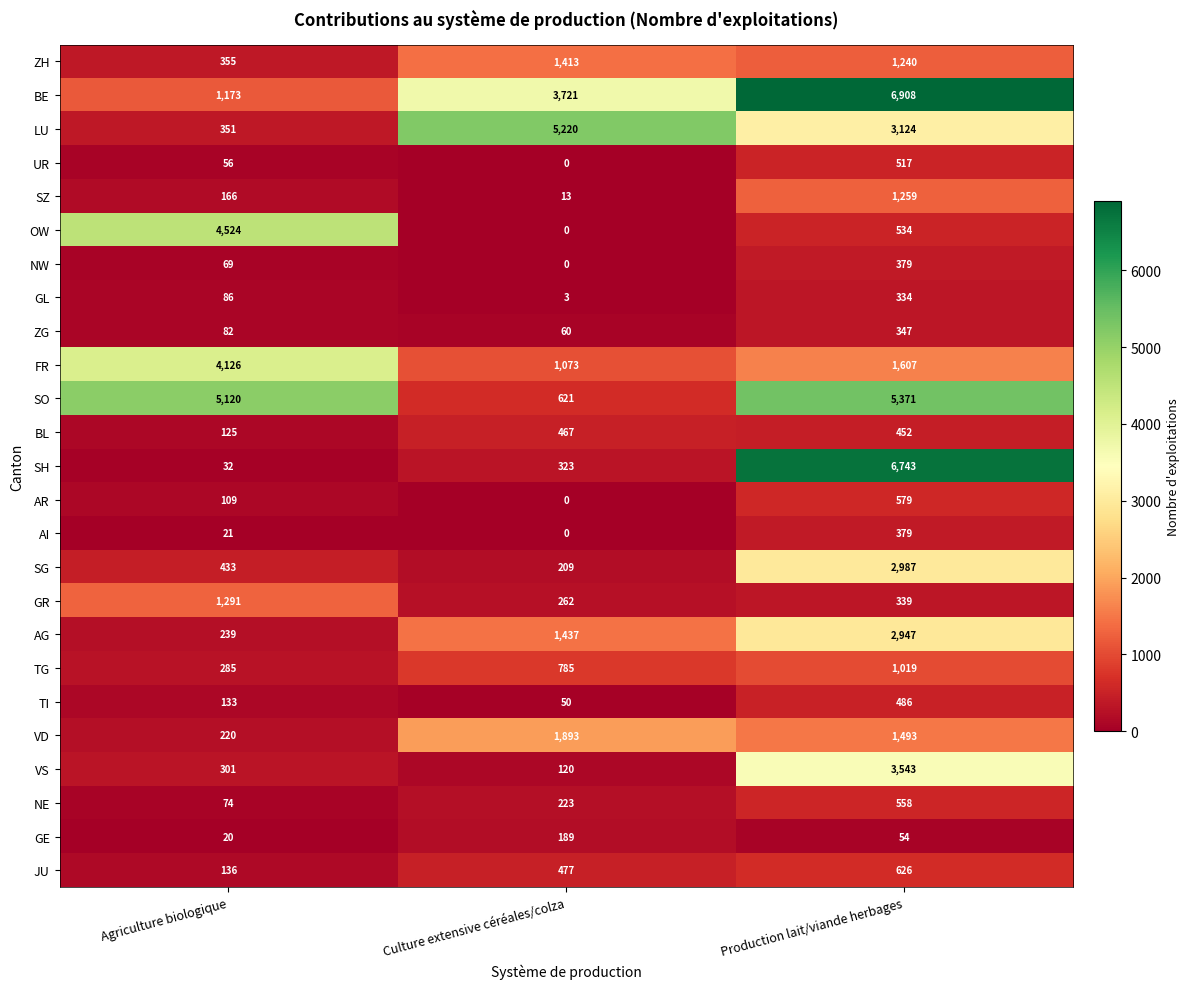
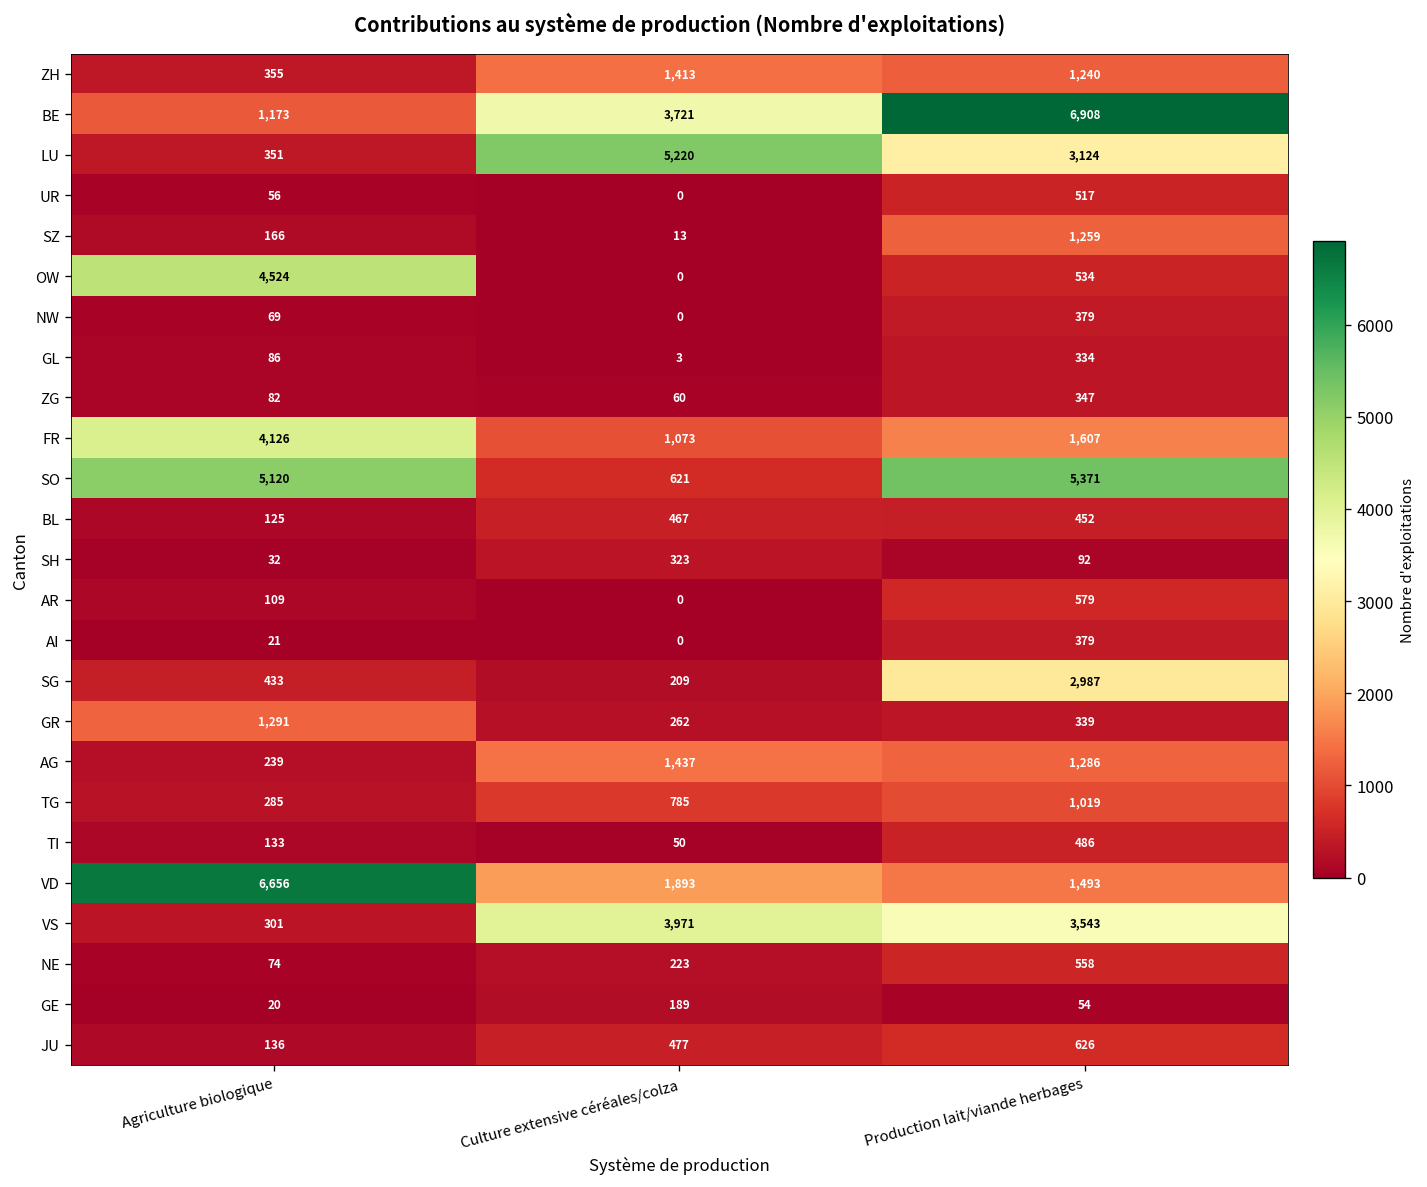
  {
    "ZH": {
      "Agriculture biologique": "355",
      "Culture extensive céréales/colza": "1,413",
      "Production lait/viande herbages": "1,240"
    },
    "BE": {
      "Agriculture biologique": "1,173",
      "Culture extensive céréales/colza": "3,721",
      "Production lait/viande herbages": "6,908"
    },
    "LU": {
      "Agriculture biologique": "351",
      "Culture extensive céréales/colza": "5,220",
      "Production lait/viande herbages": "3,124"
    },
    "UR": {
      "Agriculture biologique": "56",
      "Culture extensive céréales/colza": "0",
      "Production lait/viande herbages": "517"
    },
    "SZ": {
      "Agriculture biologique": "166",
      "Culture extensive céréales/colza": "13",
      "Production lait/viande herbages": "1,259"
    },
    "OW": {
      "Agriculture biologique": "4,524",
      "Culture extensive céréales/colza": "0",
      "Production lait/viande herbages": "534"
    },
    "NW": {
      "Agriculture biologique": "69",
      "Culture extensive céréales/colza": "0",
      "Production lait/viande herbages": "379"
    },
    "GL": {
      "Agriculture biologique": "86",
      "Culture extensive céréales/colza": "3",
      "Production lait/viande herbages": "334"
    },
    "ZG": {
      "Agriculture biologique": "82",
      "Culture extensive céréales/colza": "60",
      "Production lait/viande herbages": "347"
    },
    "FR": {
      "Agriculture biologique": "4,126",
      "Culture extensive céréales/colza": "1,073",
      "Production lait/viande herbages": "1,607"
    },
    "SO": {
      "Agriculture biologique": "5,120",
      "Culture extensive céréales/colza": "621",
      "Production lait/viande herbages": "5,371"
    },
    "BL": {
      "Agriculture biologique": "125",
      "Culture extensive céréales/colza": "467",
      "Production lait/viande herbages": "452"
    },
    "SH": {
      "Agriculture biologique": "32",
      "Culture extensive céréales/colza": "323",
-     "Production lait/viande herbages": "6,743"
+     "Production lait/viande herbages": "92"
    },
    "AR": {
      "Agriculture biologique": "109",
      "Culture extensive céréales/colza": "0",
      "Production lait/viande herbages": "579"
    },
    "AI": {
      "Agriculture biologique": "21",
      "Culture extensive céréales/colza": "0",
      "Production lait/viande herbages": "379"
    },
    "SG": {
      "Agriculture biologique": "433",
      "Culture extensive céréales/colza": "209",
      "Production lait/viande herbages": "2,987"
    },
    "GR": {
      "Agriculture biologique": "1,291",
      "Culture extensive céréales/colza": "262",
      "Production lait/viande herbages": "339"
    },
    "AG": {
      "Agriculture biologique": "239",
      "Culture extensive céréales/colza": "1,437",
-     "Production lait/viande herbages": "2,947"
+     "Production lait/viande herbages": "1,286"
    },
    "TG": {
      "Agriculture biologique": "285",
      "Culture extensive céréales/colza": "785",
      "Production lait/viande herbages": "1,019"
    },
    "TI": {
      "Agriculture biologique": "133",
      "Culture extensive céréales/colza": "50",
      "Production lait/viande herbages": "486"
    },
    "VD": {
-     "Agriculture biologique": "220",
+     "Agriculture biologique": "6,656",
      "Culture extensive céréales/colza": "1,893",
      "Production lait/viande herbages": "1,493"
    },
    "VS": {
      "Agriculture biologique": "301",
-     "Culture extensive céréales/colza": "120",
+     "Culture extensive céréales/colza": "3,971",
      "Production lait/viande herbages": "3,543"
    },
    "NE": {
      "Agriculture biologique": "74",
      "Culture extensive céréales/colza": "223",
      "Production lait/viande herbages": "558"
    },
    "GE": {
      "Agriculture biologique": "20",
      "Culture extensive céréales/colza": "189",
      "Production lait/viande herbages": "54"
    },
    "JU": {
      "Agriculture biologique": "136",
      "Culture extensive céréales/colza": "477",
      "Production lait/viande herbages": "626"
    }
  }
